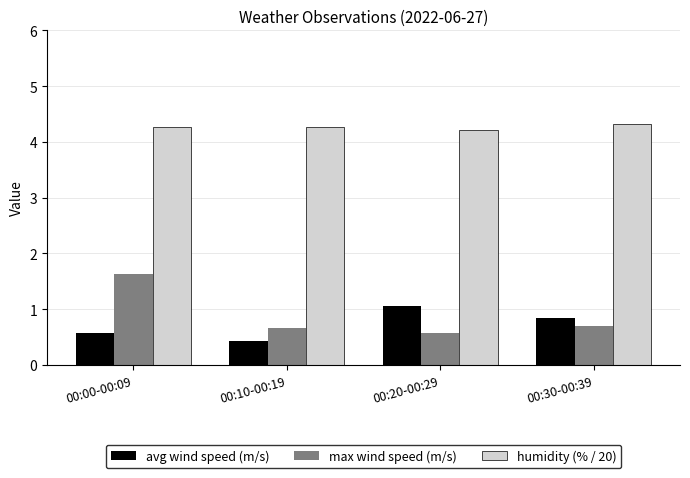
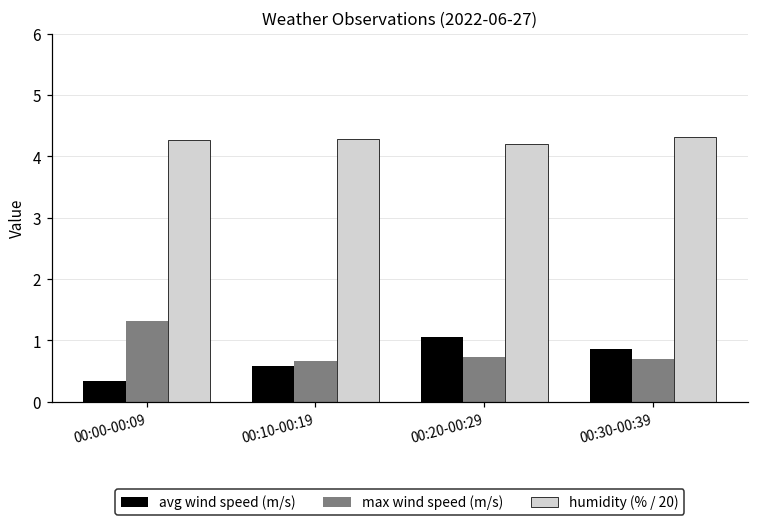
  {
    "avg wind speed (m/s)": {
-     "00:00-00:09": 0.6,
-     "00:10-00:19": 0.4,
+     "00:00-00:09": 0.3,
+     "00:10-00:19": 0.6,
      "00:20-00:29": 1.1,
      "00:30-00:39": 0.9
    },
    "max wind speed (m/s)": {
-     "00:00-00:09": 1.6,
+     "00:00-00:09": 1.3,
      "00:10-00:19": 0.7,
-     "00:20-00:29": 0.6,
+     "00:20-00:29": 0.7,
      "00:30-00:39": 0.7
    },
    "humidity (% / 20)": {
      "00:00-00:09": 4.3,
      "00:10-00:19": 4.3,
      "00:20-00:29": 4.2,
      "00:30-00:39": 4.3
    }
  }
